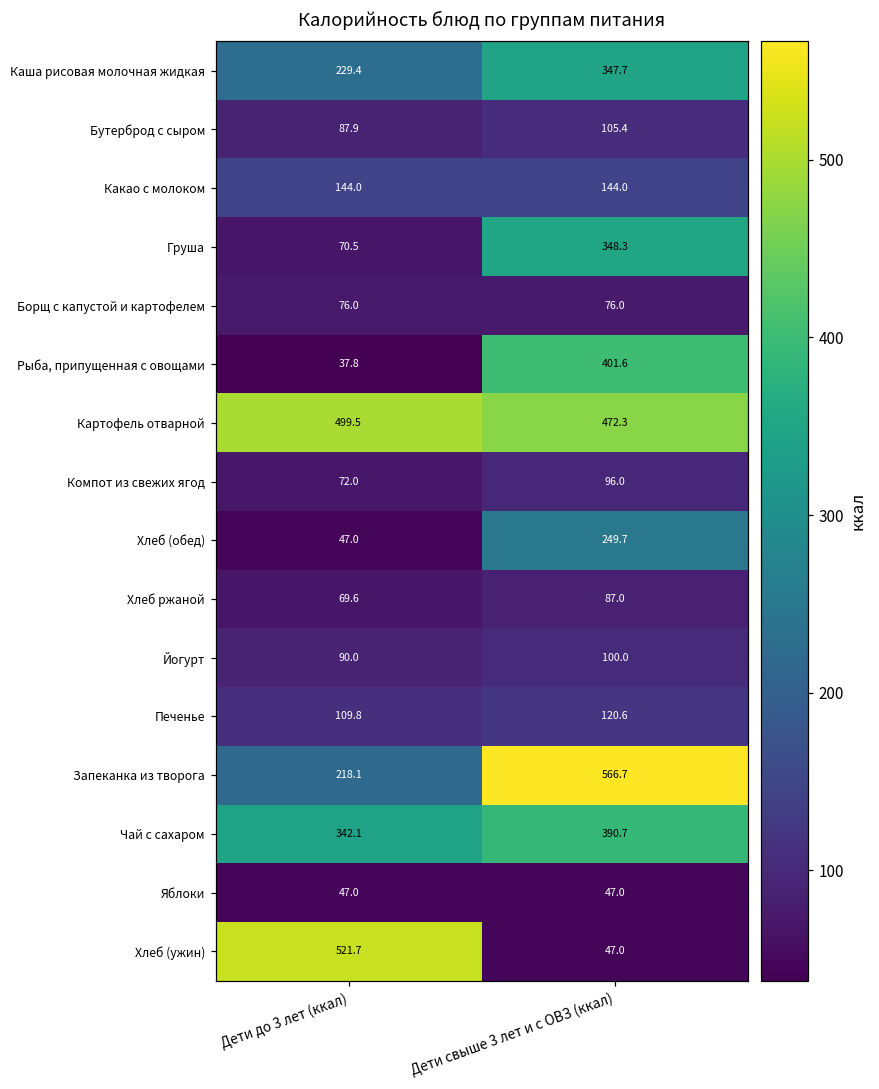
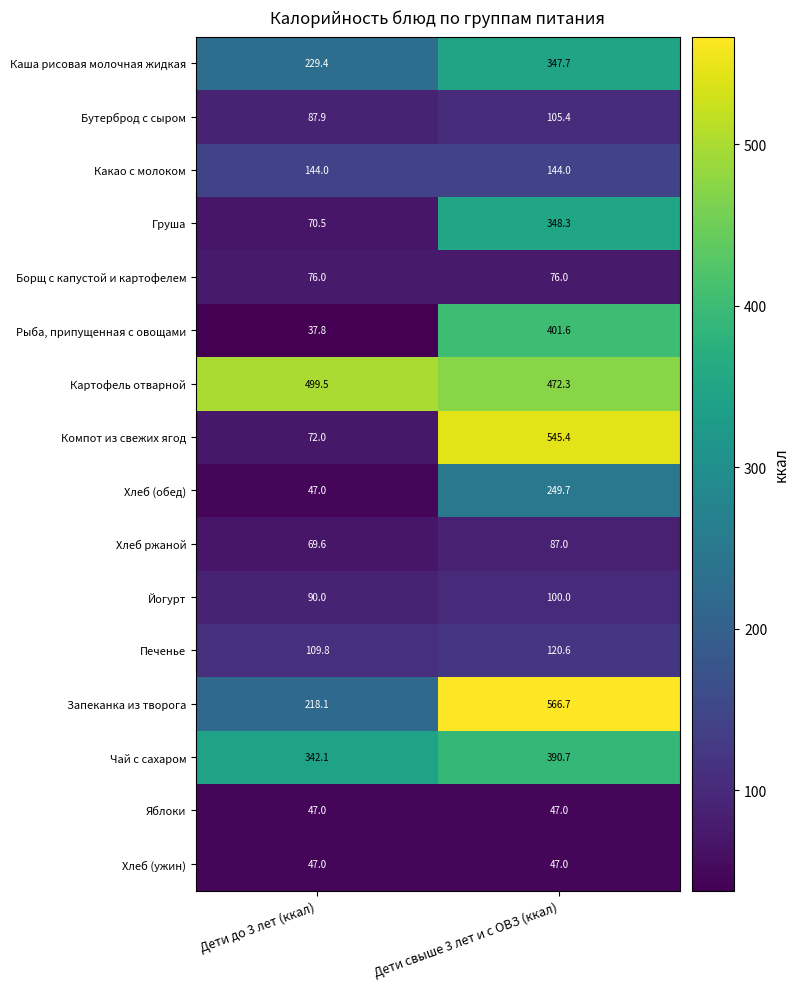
  {
    "Каша рисовая молочная жидкая": {
      "Дети до 3 лет (ккал)": 229.4,
      "Дети свыше 3 лет и с ОВЗ (ккал)": 347.7
    },
    "Бутерброд с сыром": {
      "Дети до 3 лет (ккал)": 87.9,
      "Дети свыше 3 лет и с ОВЗ (ккал)": 105.4
    },
    "Какао с молоком": {
      "Дети до 3 лет (ккал)": 144.0,
      "Дети свыше 3 лет и с ОВЗ (ккал)": 144.0
    },
    "Груша": {
      "Дети до 3 лет (ккал)": 70.5,
      "Дети свыше 3 лет и с ОВЗ (ккал)": 348.3
    },
    "Борщ с капустой и картофелем": {
      "Дети до 3 лет (ккал)": 76.0,
      "Дети свыше 3 лет и с ОВЗ (ккал)": 76.0
    },
    "Рыба, припущенная с овощами": {
      "Дети до 3 лет (ккал)": 37.8,
      "Дети свыше 3 лет и с ОВЗ (ккал)": 401.6
    },
    "Картофель отварной": {
      "Дети до 3 лет (ккал)": 499.5,
      "Дети свыше 3 лет и с ОВЗ (ккал)": 472.3
    },
    "Компот из свежих ягод": {
      "Дети до 3 лет (ккал)": 72.0,
-     "Дети свыше 3 лет и с ОВЗ (ккал)": 96.0
+     "Дети свыше 3 лет и с ОВЗ (ккал)": 545.4
    },
    "Хлеб (обед)": {
      "Дети до 3 лет (ккал)": 47.0,
      "Дети свыше 3 лет и с ОВЗ (ккал)": 249.7
    },
    "Хлеб ржаной": {
      "Дети до 3 лет (ккал)": 69.6,
      "Дети свыше 3 лет и с ОВЗ (ккал)": 87.0
    },
    "Йогурт": {
      "Дети до 3 лет (ккал)": 90.0,
      "Дети свыше 3 лет и с ОВЗ (ккал)": 100.0
    },
    "Печенье": {
      "Дети до 3 лет (ккал)": 109.8,
      "Дети свыше 3 лет и с ОВЗ (ккал)": 120.6
    },
    "Запеканка из творога": {
      "Дети до 3 лет (ккал)": 218.1,
      "Дети свыше 3 лет и с ОВЗ (ккал)": 566.7
    },
    "Чай с сахаром": {
      "Дети до 3 лет (ккал)": 342.1,
      "Дети свыше 3 лет и с ОВЗ (ккал)": 390.7
    },
    "Яблоки": {
      "Дети до 3 лет (ккал)": 47.0,
      "Дети свыше 3 лет и с ОВЗ (ккал)": 47.0
    },
    "Хлеб (ужин)": {
-     "Дети до 3 лет (ккал)": 521.7,
+     "Дети до 3 лет (ккал)": 47.0,
      "Дети свыше 3 лет и с ОВЗ (ккал)": 47.0
    }
  }
